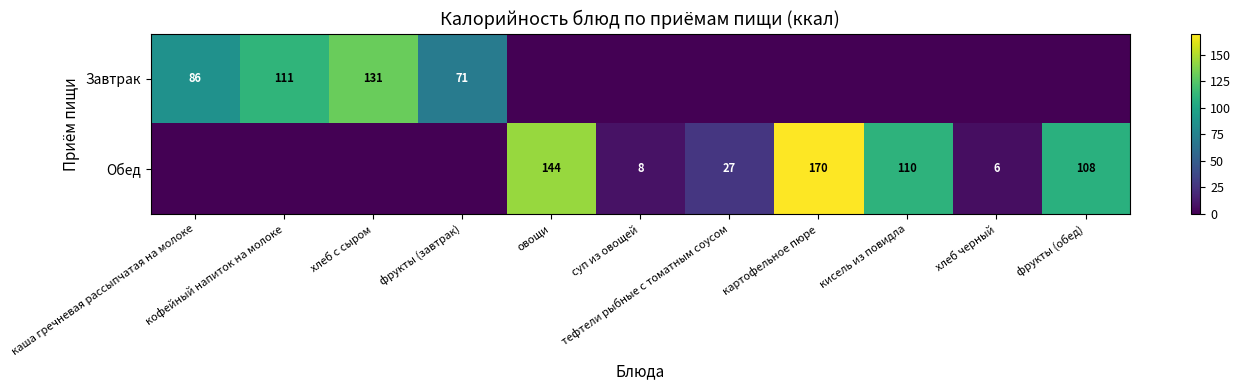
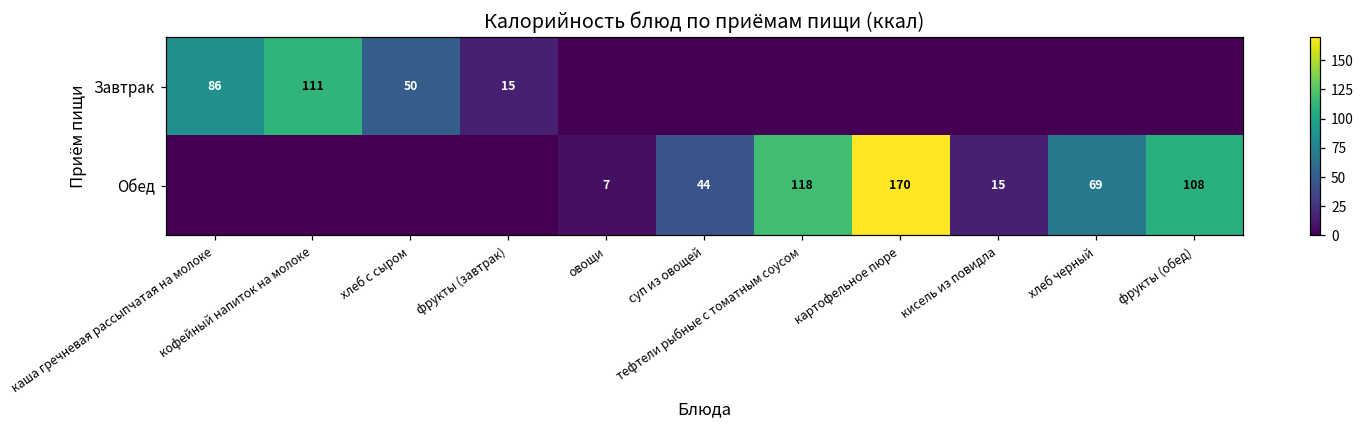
  {
    "Завтрак": {
      "каша гречневая рассыпчатая на молоке": 86,
      "кофейный напиток на молоке": 111,
-     "хлеб с сыром": 131,
-     "фрукты (завтрак)": 71
+     "хлеб с сыром": 50,
+     "фрукты (завтрак)": 15
    },
    "Обед": {
-     "овощи": 144,
-     "суп из овощей": 8,
-     "тефтели рыбные с томатным соусом": 27,
+     "овощи": 7,
+     "суп из овощей": 44,
+     "тефтели рыбные с томатным соусом": 118,
      "картофельное пюре": 170,
-     "кисель из повидла": 110,
-     "хлеб черный": 6,
+     "кисель из повидла": 15,
+     "хлеб черный": 69,
      "фрукты (обед)": 108
    }
  }
